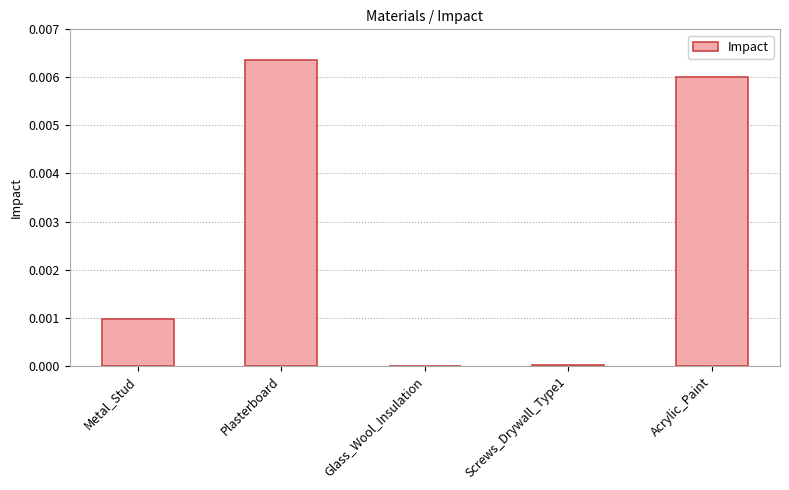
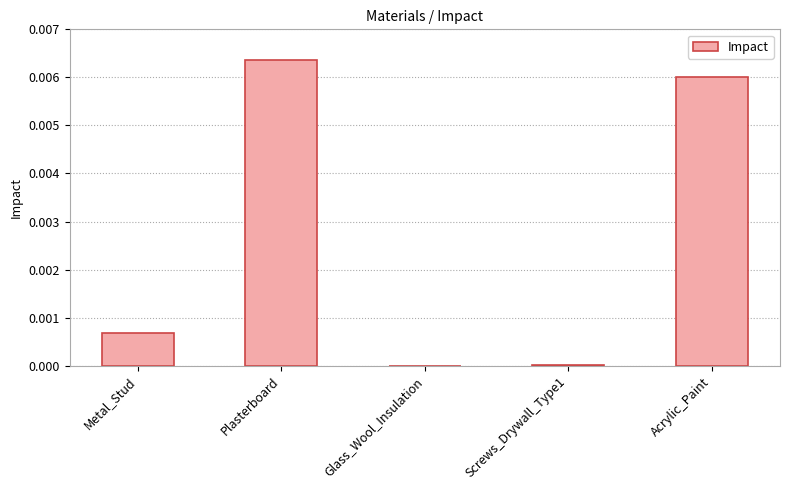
  {
-   "Metal_Stud": 0.0010,
+   "Metal_Stud": 0.0007,
    "Plasterboard": 0.0064,
    "Glass_Wool_Insulation": 0.0000,
    "Acrylic_Paint": 0.0060
  }
